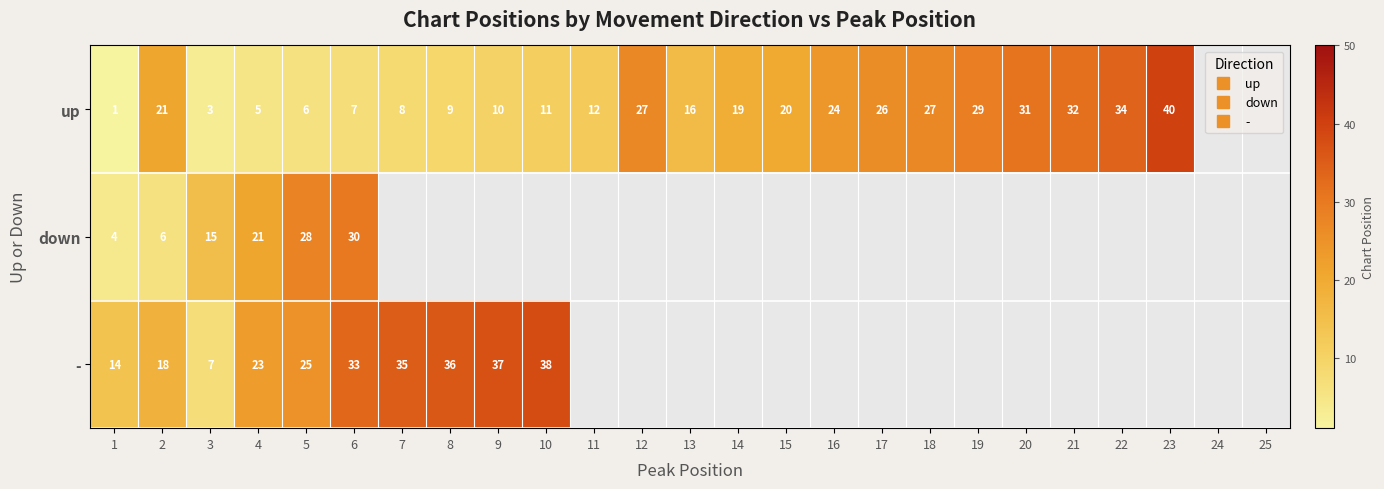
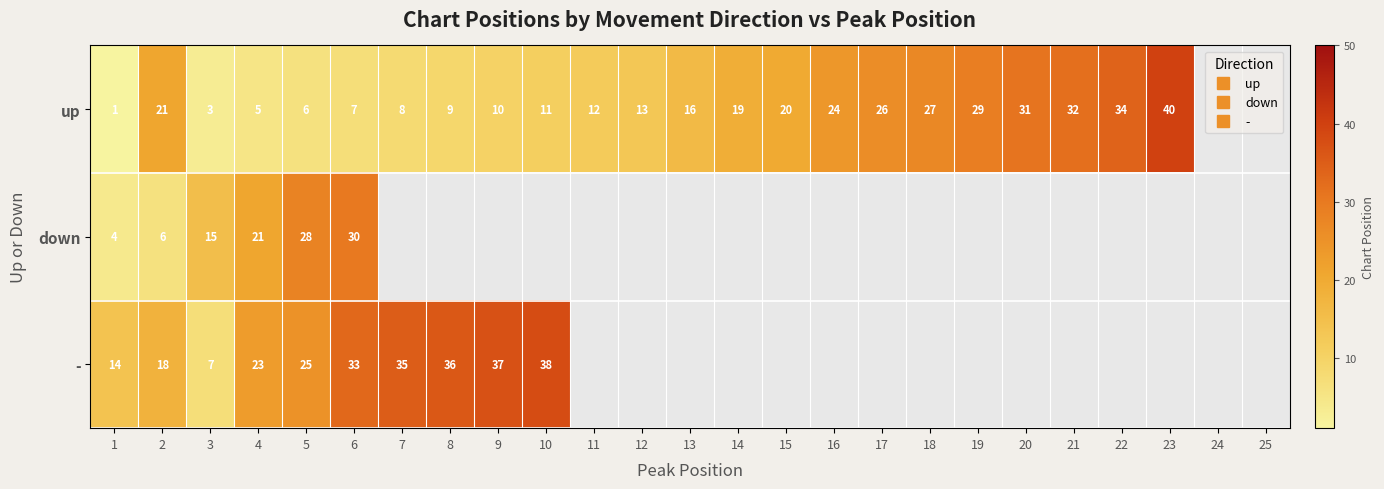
  {
    "up": {
      "1": 1,
      "2": 21,
      "3": 3,
      "4": 5,
      "5": 6,
      "6": 7,
      "7": 8,
      "8": 9,
      "9": 10,
      "10": 11,
      "11": 12,
-     "12": 27,
+     "12": 13,
      "13": 16,
      "14": 19,
      "15": 20,
      "16": 24,
      "17": 26,
      "18": 27,
      "19": 29,
      "20": 31,
      "21": 32,
      "22": 34,
      "23": 40
    },
    "down": {
      "1": 4,
      "2": 6,
      "3": 15,
      "4": 21,
      "5": 28,
      "6": 30
    },
    "-": {
      "1": 14,
      "2": 18,
      "3": 7,
      "4": 23,
      "5": 25,
      "6": 33,
      "7": 35,
      "8": 36,
      "9": 37,
      "10": 38
    }
  }
